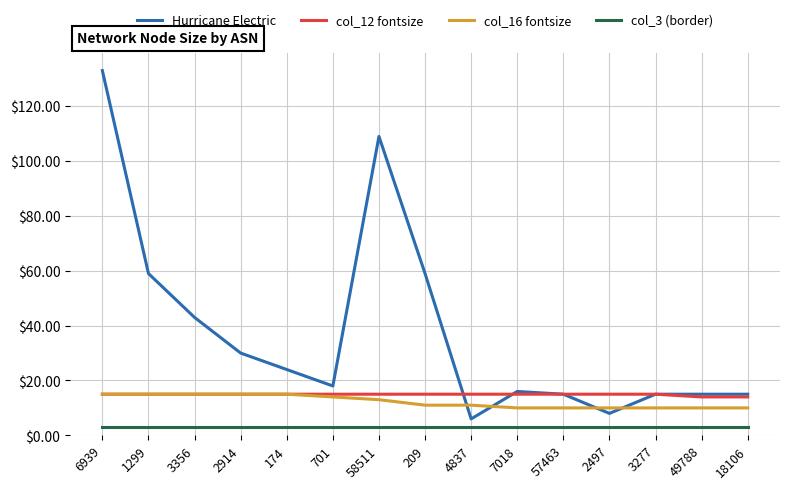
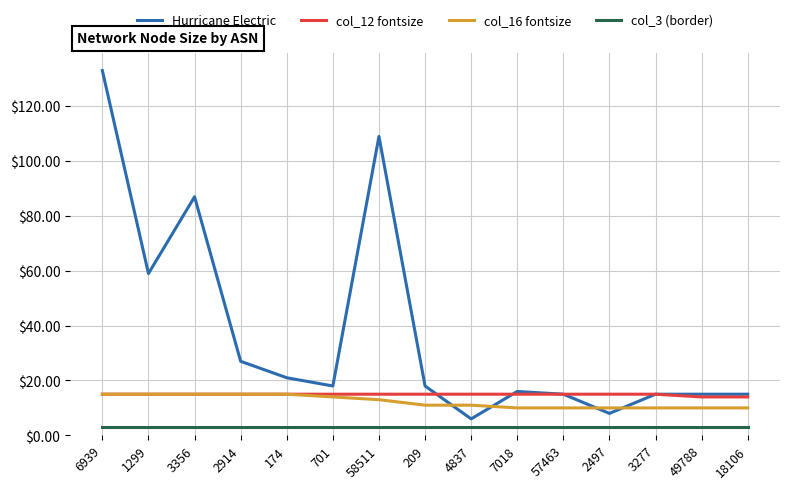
  {
    "Hurricane Electric": {
      "6939": "$133",
      "1299": "$59",
-     "3356": "$43",
-     "2914": "$30",
-     "174": "$24",
+     "3356": "$87",
+     "2914": "$27",
+     "174": "$21",
      "701": "$18",
      "58511": "$109",
-     "209": "$59",
+     "209": "$18",
      "4837": "$6",
      "7018": "$16",
      "2497": "$8",
      "49788": "$15",
      "18106": "$15"
    },
    "col_12 fontsize": {
      "701": "$15",
      "58511": "$15",
      "209": "$15",
      "4837": "$15",
      "7018": "$15",
      "2497": "$15",
      "49788": "$14",
      "18106": "$14"
    },
    "col_16 fontsize": {
      "701": "$14",
      "58511": "$13",
      "209": "$11",
      "4837": "$11",
      "7018": "$10",
      "57463": "$10",
      "2497": "$10",
      "3277": "$10",
      "49788": "$10",
      "18106": "$10"
    },
    "col_3 (border)": {
      "6939": "$3",
      "1299": "$3",
      "3356": "$3",
      "2914": "$3",
      "174": "$3",
      "701": "$3",
      "58511": "$3",
      "209": "$3",
      "4837": "$3",
      "7018": "$3",
      "57463": "$3",
      "2497": "$3",
      "3277": "$3",
      "49788": "$3",
      "18106": "$3"
    }
  }
